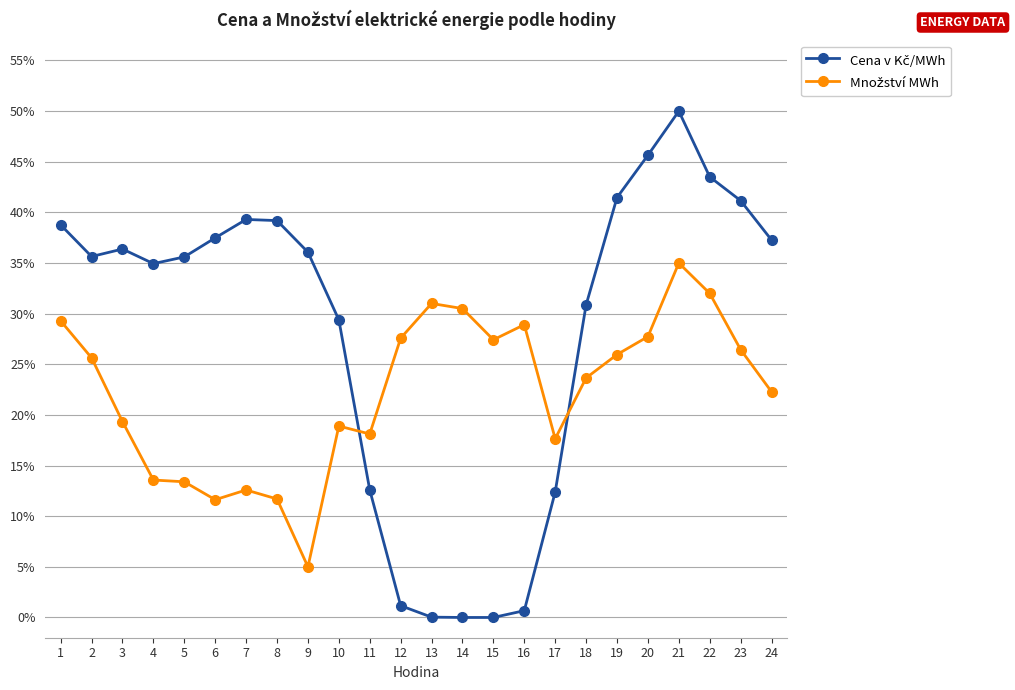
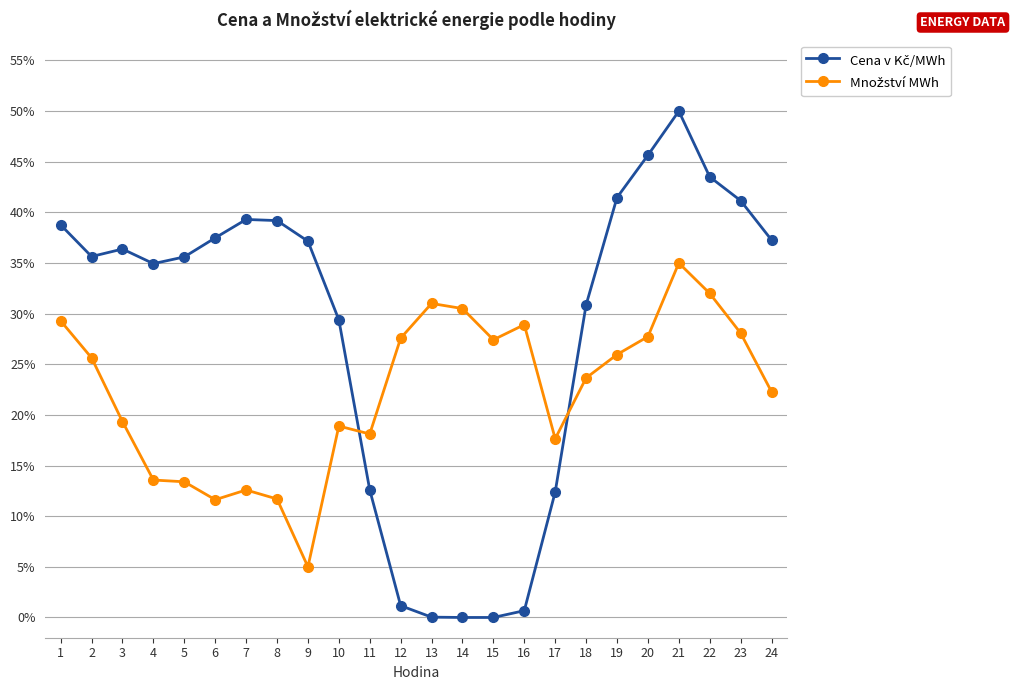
  {
    "Cena v Kč/MWh": {
      "1": "38.8%",
      "2": "35.6%",
      "3": "36.4%",
      "4": "34.9%",
      "5": "35.6%",
      "6": "37.5%",
      "7": "39.3%",
      "8": "39.2%",
-     "9": "36.1%",
+     "9": "37.2%",
      "10": "29.4%",
      "11": "12.6%",
      "12": "1.2%",
      "13": "0.0%",
      "14": "0.0%",
      "15": "0.0%",
      "16": "0.7%",
      "17": "12.4%",
      "18": "30.9%",
      "19": "41.5%",
      "20": "45.6%",
      "21": "50.0%",
      "22": "43.5%",
      "23": "41.2%",
      "24": "37.3%"
    },
    "Množství MWh": {
      "1": "29.3%",
      "2": "25.6%",
      "3": "19.3%",
      "4": "13.6%",
      "5": "13.4%",
      "6": "11.6%",
      "7": "12.6%",
      "8": "11.7%",
      "9": "5.0%",
      "10": "18.9%",
      "11": "18.1%",
      "12": "27.6%",
      "13": "31.0%",
      "14": "30.5%",
      "15": "27.4%",
      "16": "28.9%",
      "17": "17.6%",
      "18": "23.7%",
      "19": "26.0%",
      "20": "27.7%",
      "21": "35.0%",
      "22": "32.0%",
-     "23": "26.4%",
+     "23": "28.1%",
      "24": "22.3%"
    }
  }
